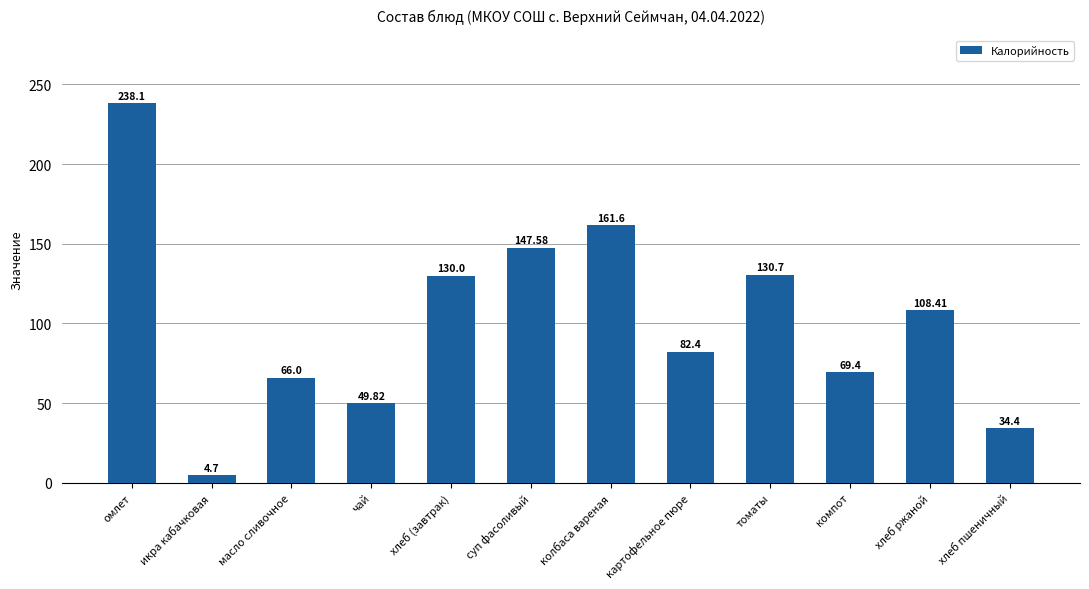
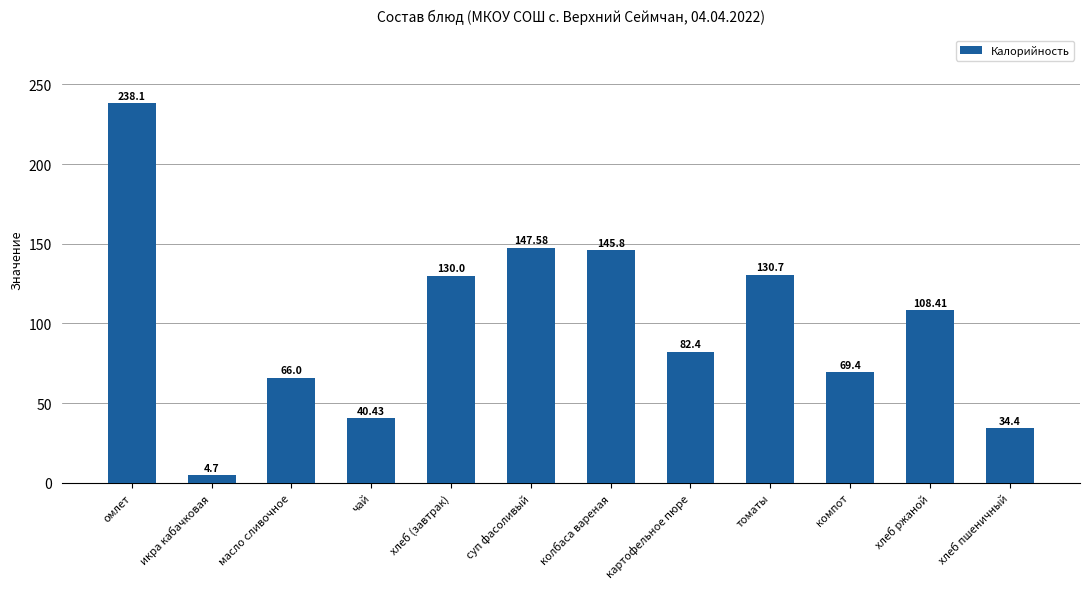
  {
    "омлет": 238.1,
    "икра кабачковая": 4.7,
    "масло сливочное": 66.0,
-   "чай": 49.82,
+   "чай": 40.43,
    "хлеб (завтрак)": 130.0,
    "суп фасоливый": 147.58,
-   "колбаса вареная": 161.6,
+   "колбаса вареная": 145.8,
    "картофельное пюре": 82.4,
    "томаты": 130.7,
    "компот": 69.4,
    "хлеб ржаной": 108.41,
    "хлеб пшеничный": 34.4
  }
